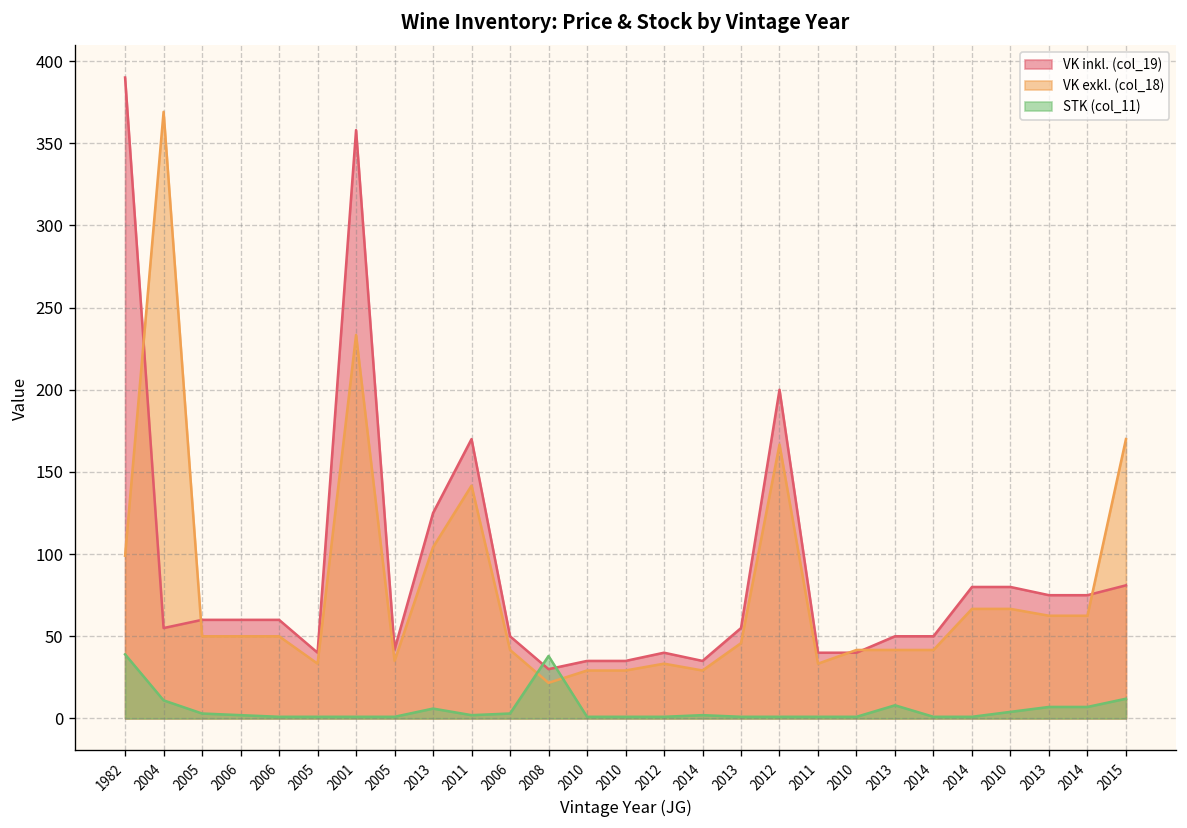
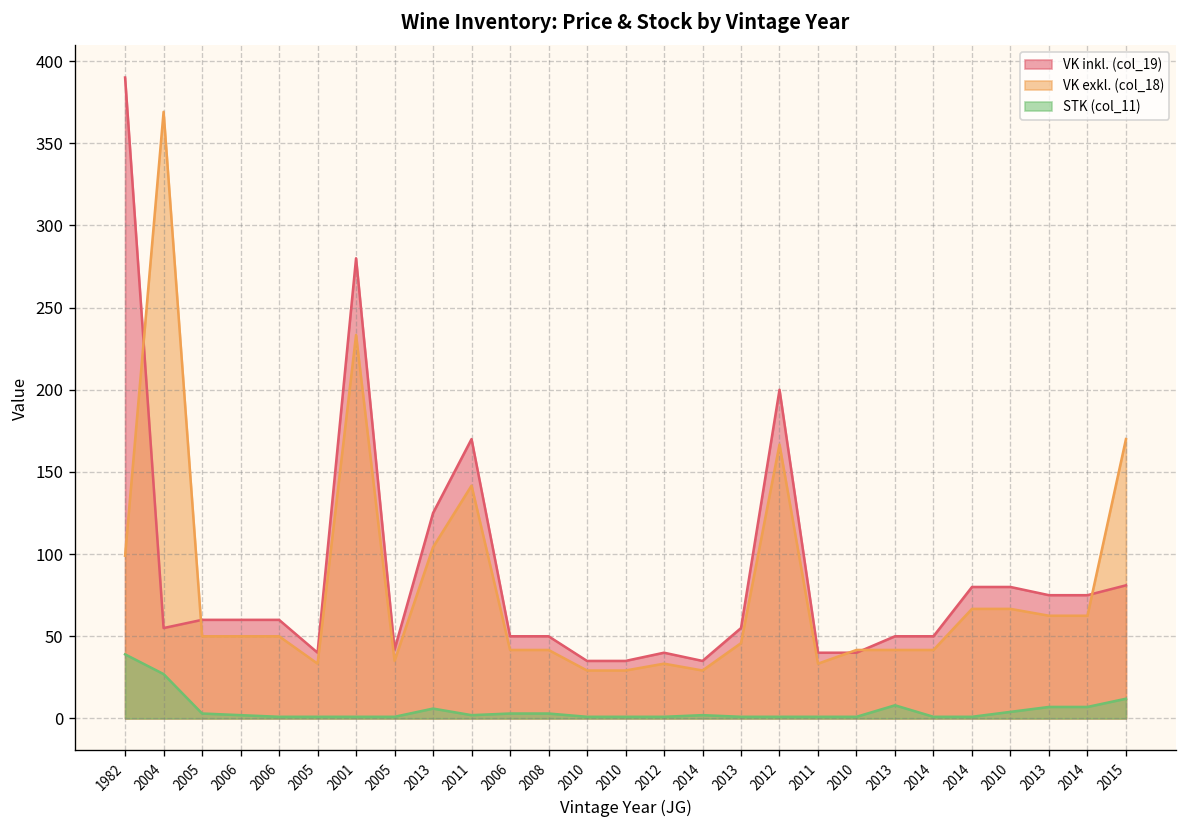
  {
    "VK inkl. (col_19)": {
      "1982": 390,
      "2004": 55,
-     "2001": 358,
-     "2008": 30,
+     "2001": 280,
+     "2008": 50,
      "2015": 81
    },
    "VK exkl. (col_18)": {
      "1982": 99,
      "2004": 369,
      "2001": 233,
-     "2008": 22,
+     "2008": 42,
      "2015": 170
    },
    "STK (col_11)": {
      "1982": 39,
-     "2004": 11,
+     "2004": 27,
      "2001": 1,
-     "2008": 38,
+     "2008": 3,
      "2015": 12
    }
  }
